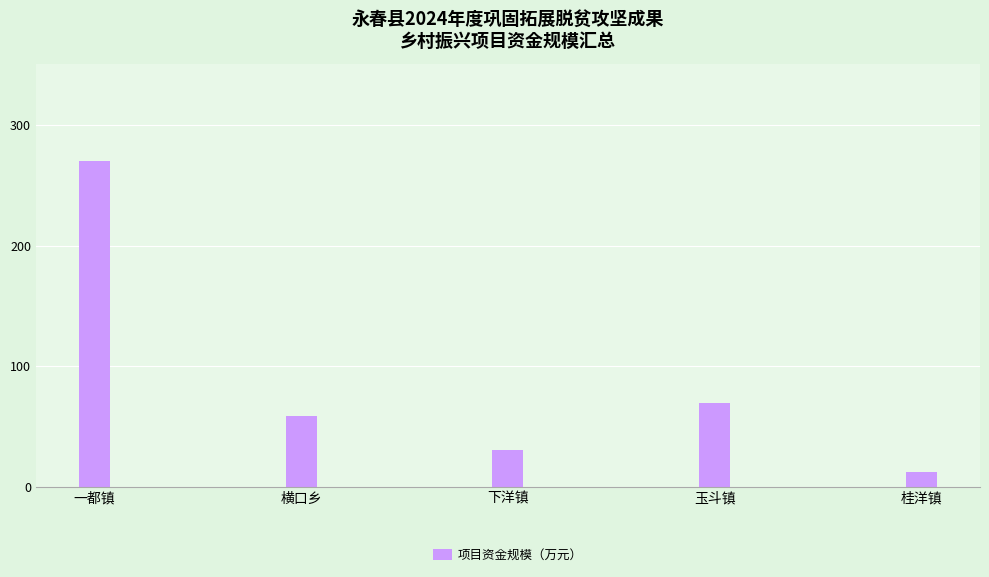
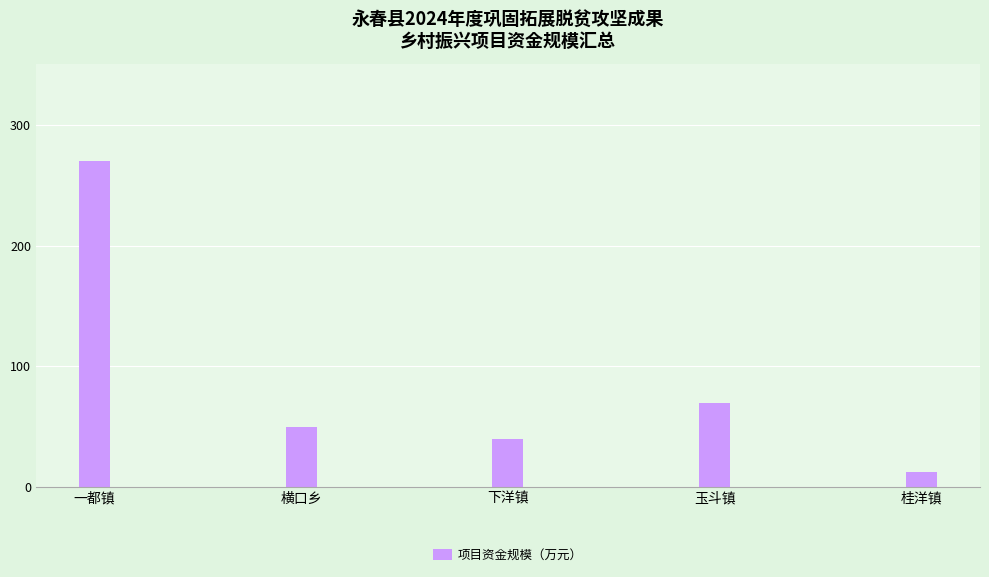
  {
    "一都镇": 270,
-   "横口乡": 59,
-   "下洋镇": 31,
+   "横口乡": 50,
+   "下洋镇": 40,
    "玉斗镇": 70,
    "桂洋镇": 12
  }
